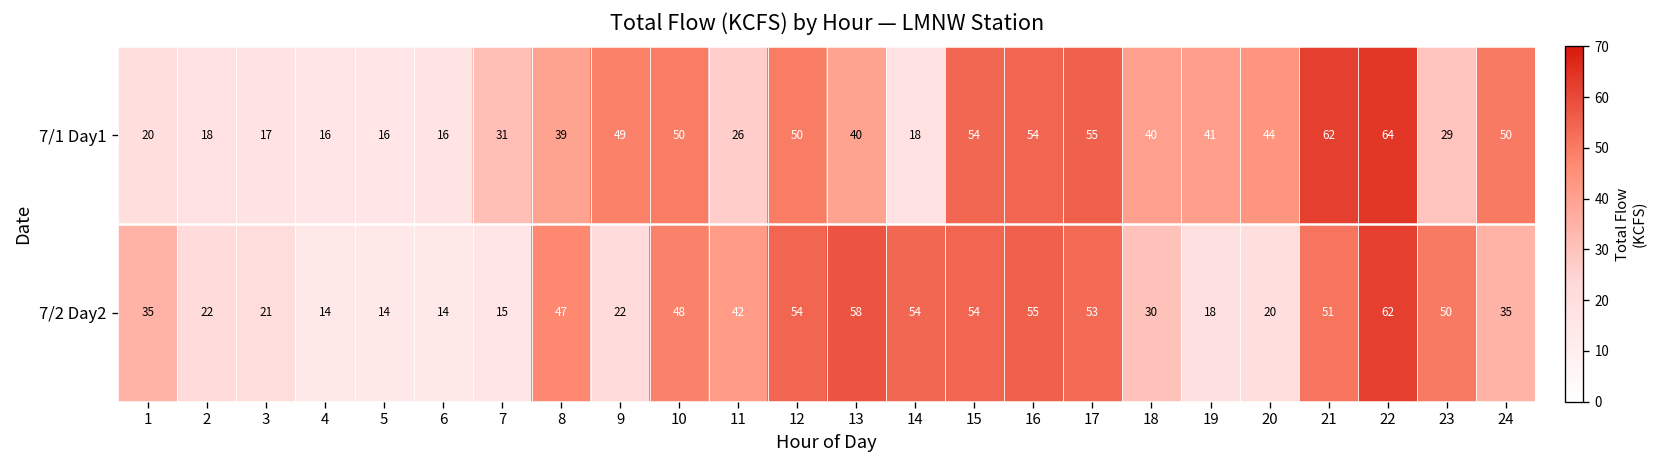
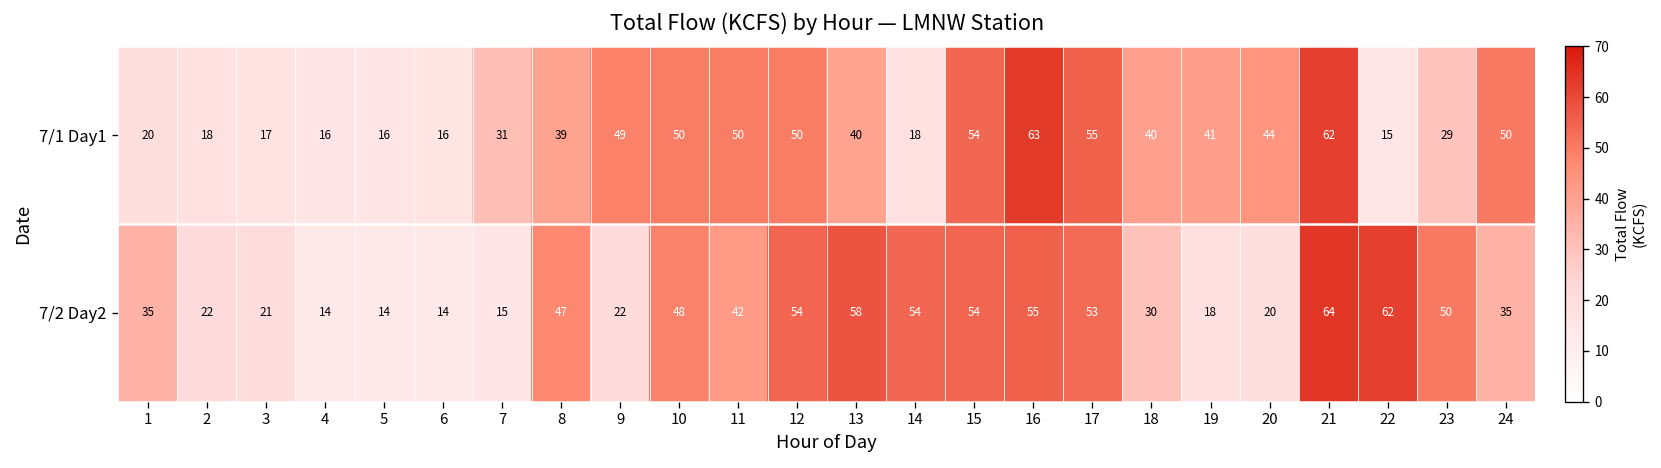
  {
    "7/1 Day1": {
      "1": 20,
      "2": 18,
      "3": 17,
      "4": 16,
      "5": 16,
      "6": 16,
      "7": 31,
      "8": 39,
      "9": 49,
      "10": 50,
-     "11": 26,
+     "11": 50,
      "12": 50,
      "13": 40,
      "14": 18,
      "15": 54,
-     "16": 54,
+     "16": 63,
      "17": 55,
      "18": 40,
      "19": 41,
      "20": 44,
      "21": 62,
-     "22": 64,
+     "22": 15,
      "23": 29,
      "24": 50
    },
    "7/2 Day2": {
      "1": 35,
      "2": 22,
      "3": 21,
      "4": 14,
      "5": 14,
      "6": 14,
      "7": 15,
      "8": 47,
      "9": 22,
      "10": 48,
      "11": 42,
      "12": 54,
      "13": 58,
      "14": 54,
      "15": 54,
      "16": 55,
      "17": 53,
      "18": 30,
      "19": 18,
      "20": 20,
-     "21": 51,
+     "21": 64,
      "22": 62,
      "23": 50,
      "24": 35
    }
  }
